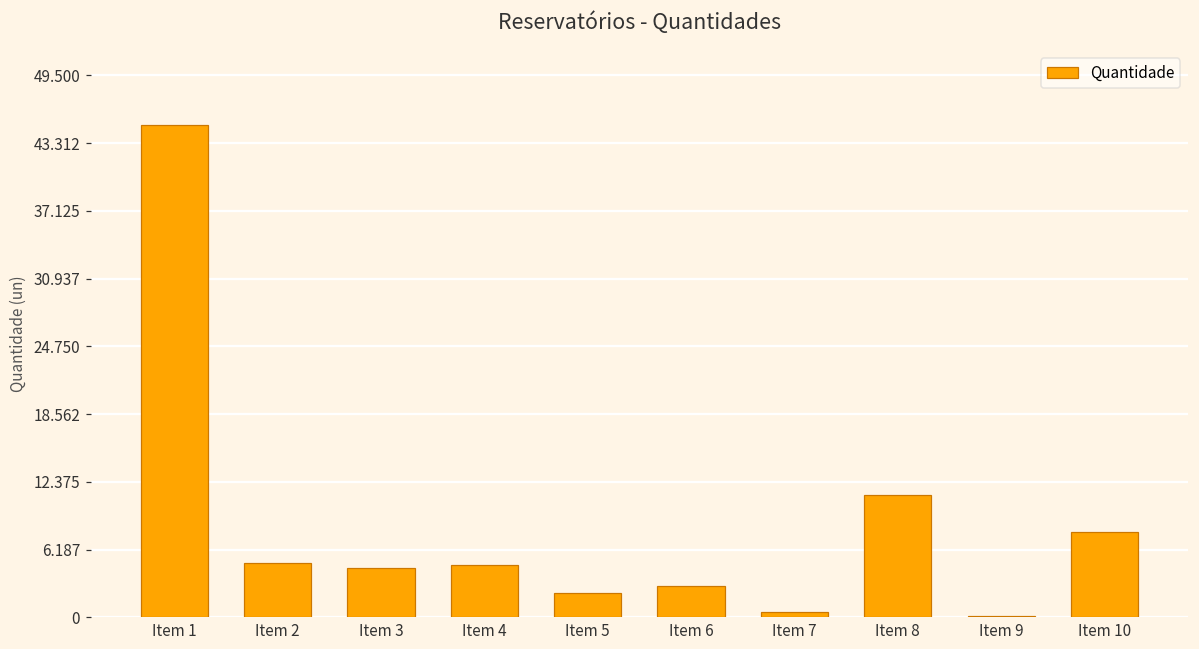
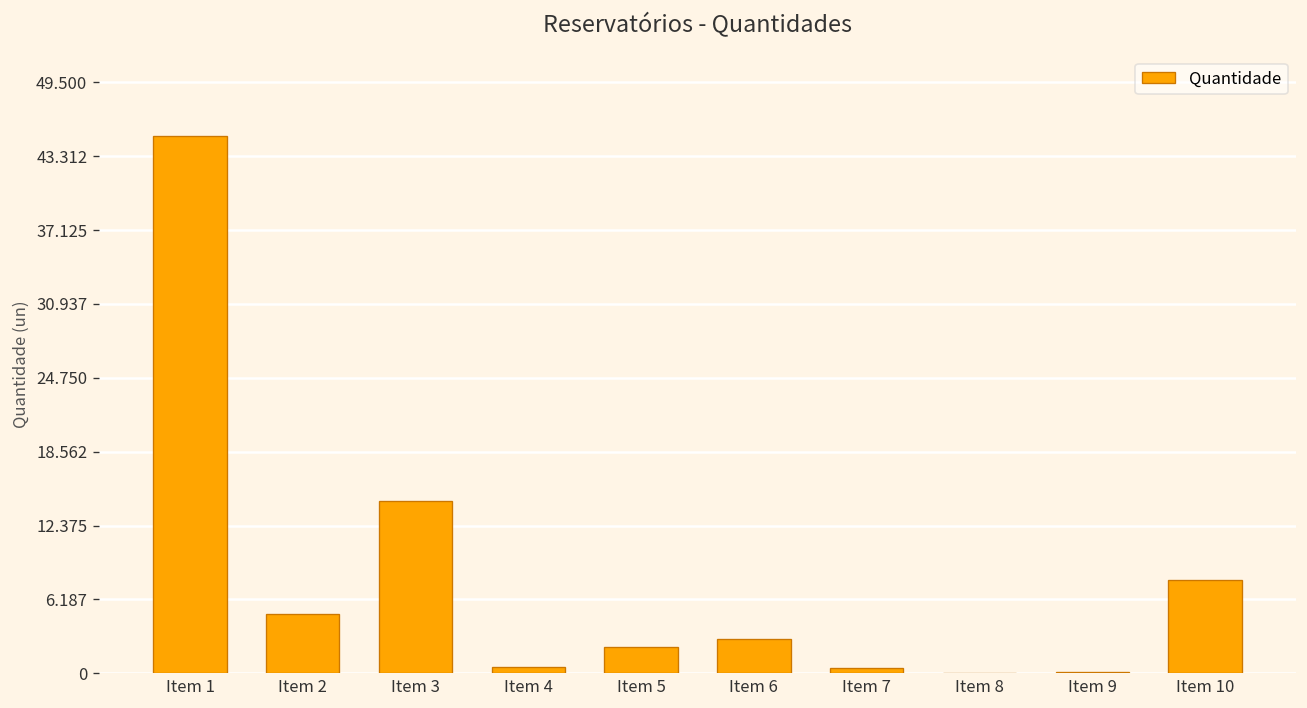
  {
    "Item 1": 45,
    "Item 2": 5,
-   "Item 3": 5,
-   "Item 4": 5,
+   "Item 3": 14,
+   "Item 4": 1,
    "Item 5": 2,
    "Item 6": 3,
    "Item 7": 0,
-   "Item 8": 11,
+   "Item 8": 0,
    "Item 10": 8
  }
